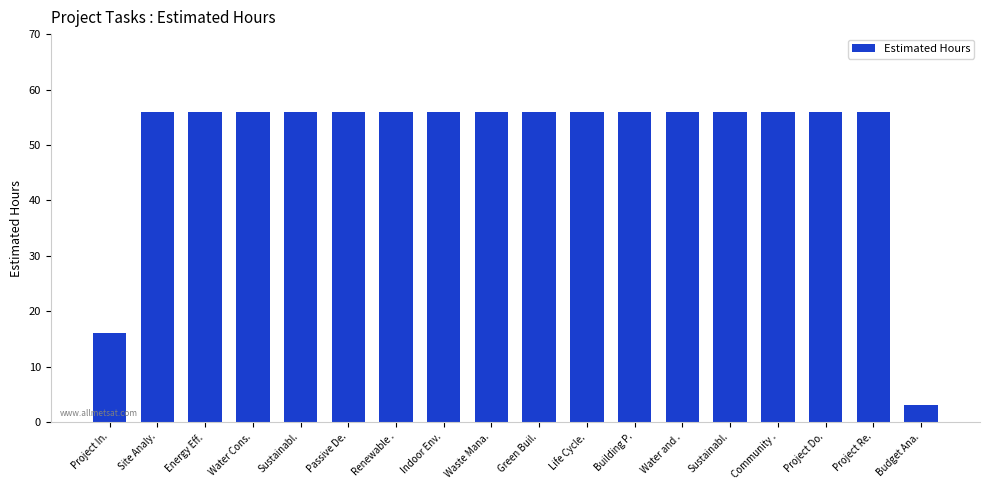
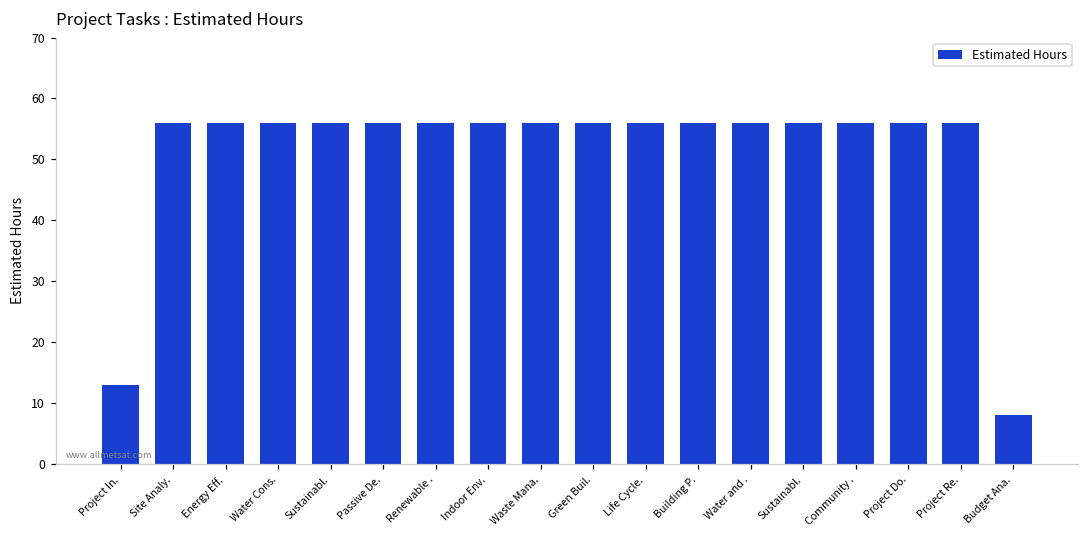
  {
-   "Project In.": 16,
+   "Project In.": 13,
    "Site Analy.": 56,
    "Energy Eff.": 56,
    "Water Cons.": 56,
    "Passive De.": 56,
    "Renewable .": 56,
    "Indoor Env.": 56,
    "Waste Mana.": 56,
    "Green Buil.": 56,
    "Life Cycle.": 56,
    "Building P.": 56,
    "Water and .": 56,
    "Community .": 56,
    "Project Do.": 56,
    "Project Re.": 56,
-   "Budget Ana.": 3
+   "Budget Ana.": 8
  }
